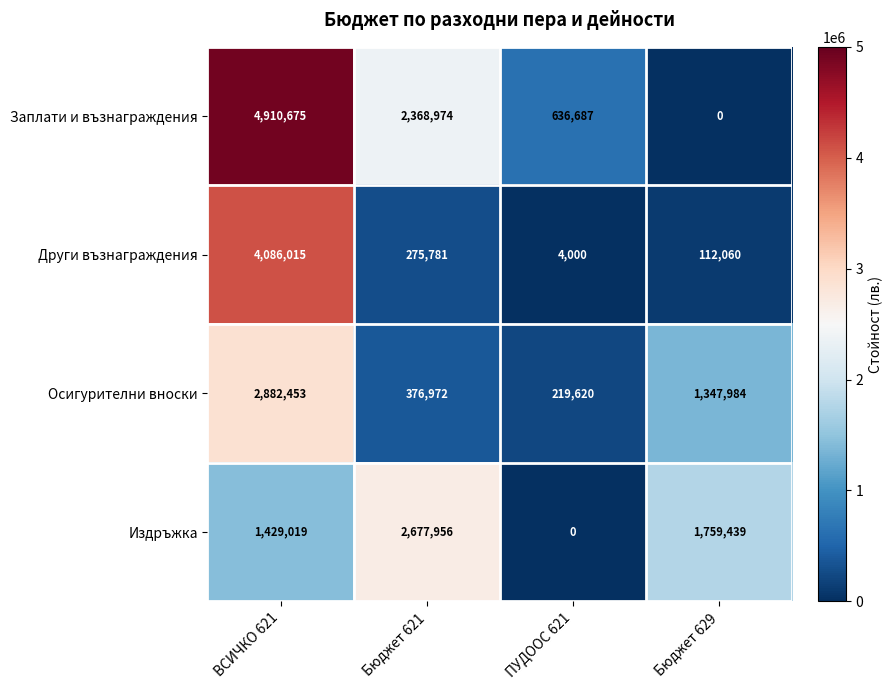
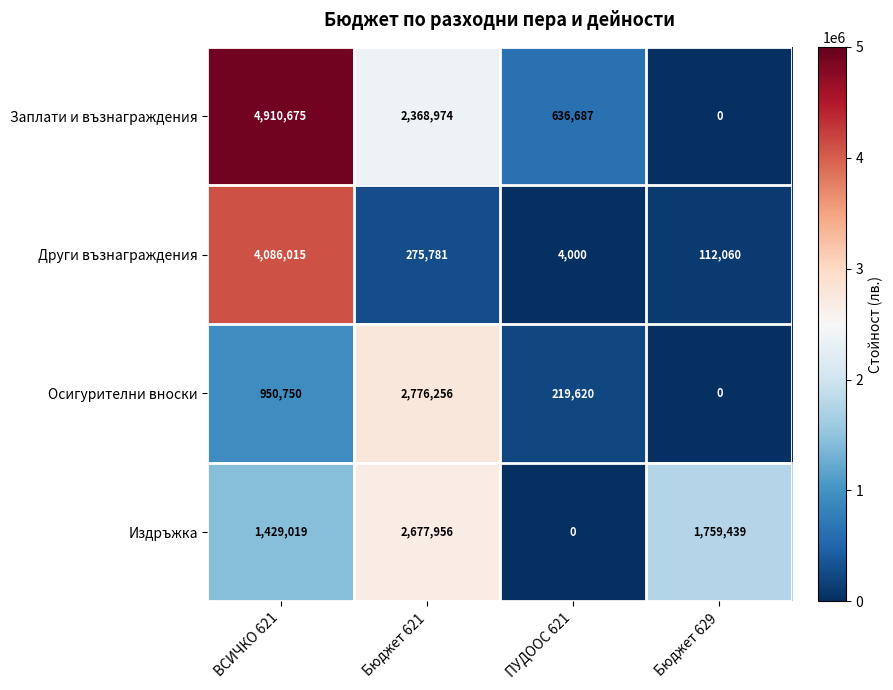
  {
    "Заплати и възнаграждения": {
      "ВСИЧКО 621": "4,910,675",
      "Бюджет 621": "2,368,974",
      "ПУДООС 621": "636,687",
      "Бюджет 629": "0"
    },
    "Други възнаграждения": {
      "ВСИЧКО 621": "4,086,015",
      "Бюджет 621": "275,781",
      "ПУДООС 621": "4,000",
      "Бюджет 629": "112,060"
    },
    "Осигурителни вноски": {
-     "ВСИЧКО 621": "2,882,453",
-     "Бюджет 621": "376,972",
+     "ВСИЧКО 621": "950,750",
+     "Бюджет 621": "2,776,256",
      "ПУДООС 621": "219,620",
-     "Бюджет 629": "1,347,984"
+     "Бюджет 629": "0"
    },
    "Издръжка": {
      "ВСИЧКО 621": "1,429,019",
      "Бюджет 621": "2,677,956",
      "ПУДООС 621": "0",
      "Бюджет 629": "1,759,439"
    }
  }
